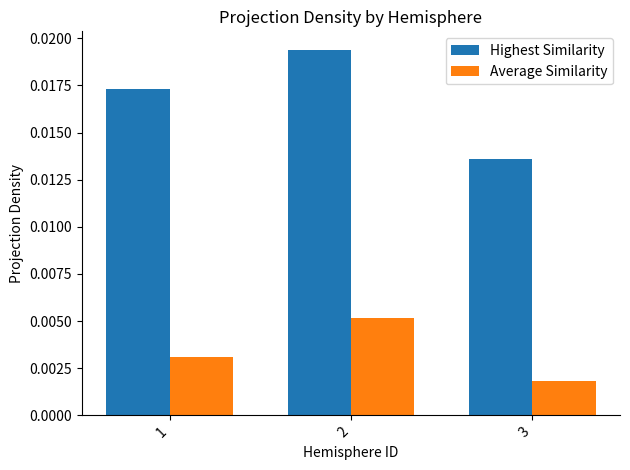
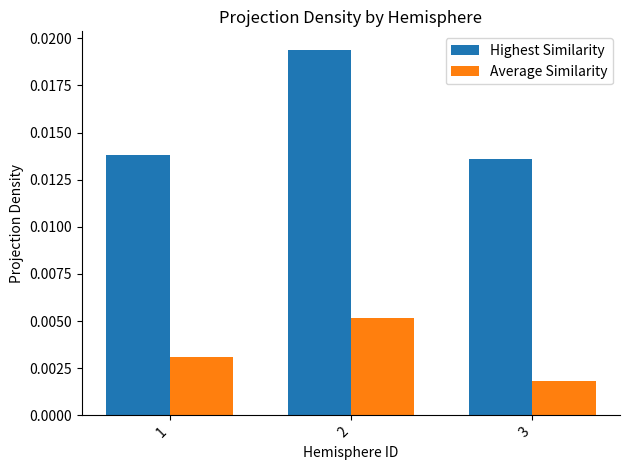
  {
    "Highest Similarity": {
-     "1": 0.0173,
+     "1": 0.0138,
      "2": 0.0194,
      "3": 0.0136
    },
    "Average Similarity": {
      "1": 0.0031,
      "2": 0.0052,
      "3": 0.0018
    }
  }
